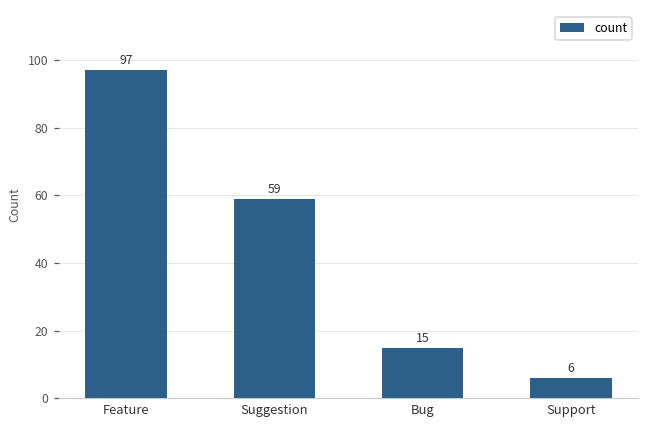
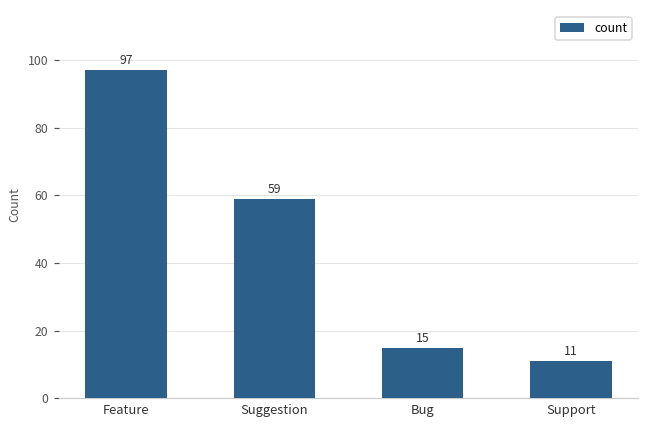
  {
    "Feature": 97,
    "Suggestion": 59,
    "Bug": 15,
-   "Support": 6
+   "Support": 11
  }
